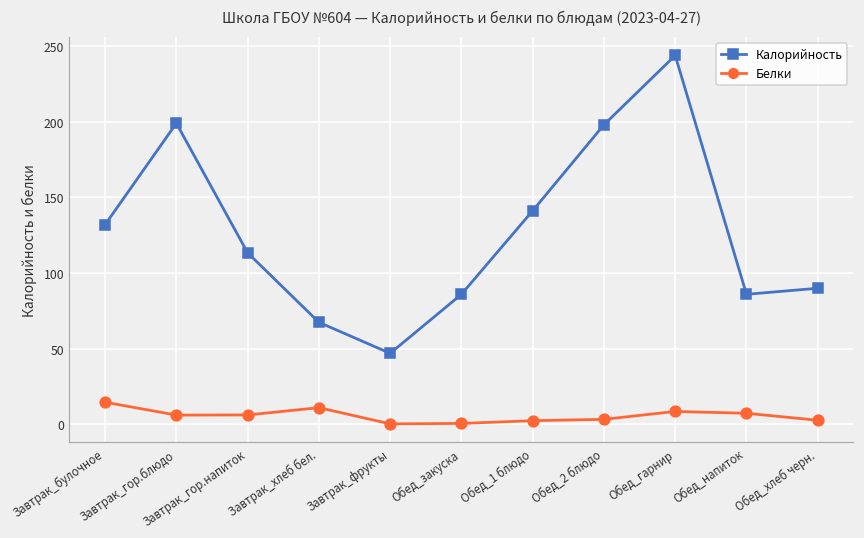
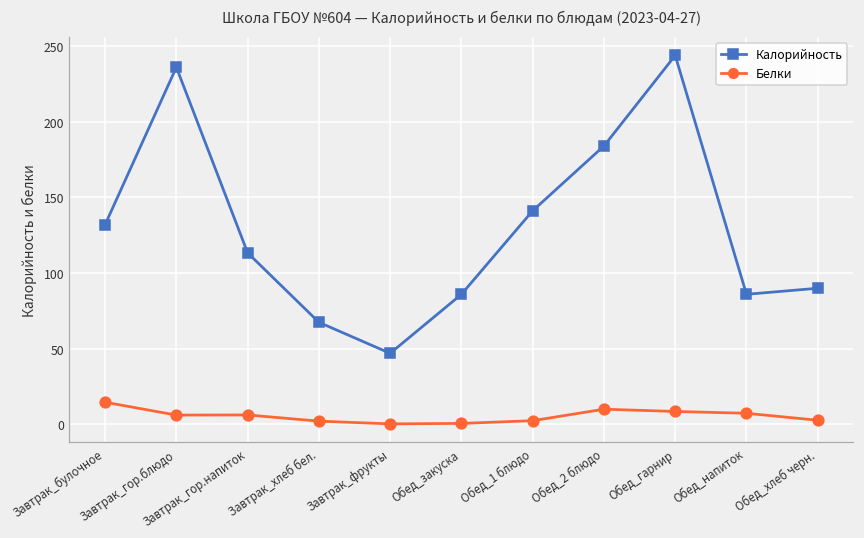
  {
    "Калорийность": {
      "Завтрак_булочное": 132,
-     "Завтрак_гор.блюдо": 199,
+     "Завтрак_гор.блюдо": 236,
      "Завтрак_гор.напиток": 113,
      "Завтрак_хлеб бел.": 68,
      "Завтрак_фрукты": 47,
      "Обед_закуска": 86,
      "Обед_1 блюдо": 141,
-     "Обед_2 блюдо": 198,
+     "Обед_2 блюдо": 184,
      "Обед_гарнир": 244,
      "Обед_напиток": 86,
      "Обед_хлеб черн.": 90
    },
    "Белки": {
      "Завтрак_булочное": 15,
      "Завтрак_гор.блюдо": 6,
      "Завтрак_гор.напиток": 6,
-     "Завтрак_хлеб бел.": 11,
+     "Завтрак_хлеб бел.": 2,
      "Завтрак_фрукты": 0,
      "Обед_закуска": 1,
      "Обед_1 блюдо": 3,
-     "Обед_2 блюдо": 3,
+     "Обед_2 блюдо": 10,
      "Обед_гарнир": 9,
      "Обед_напиток": 7,
      "Обед_хлеб черн.": 3
    }
  }
